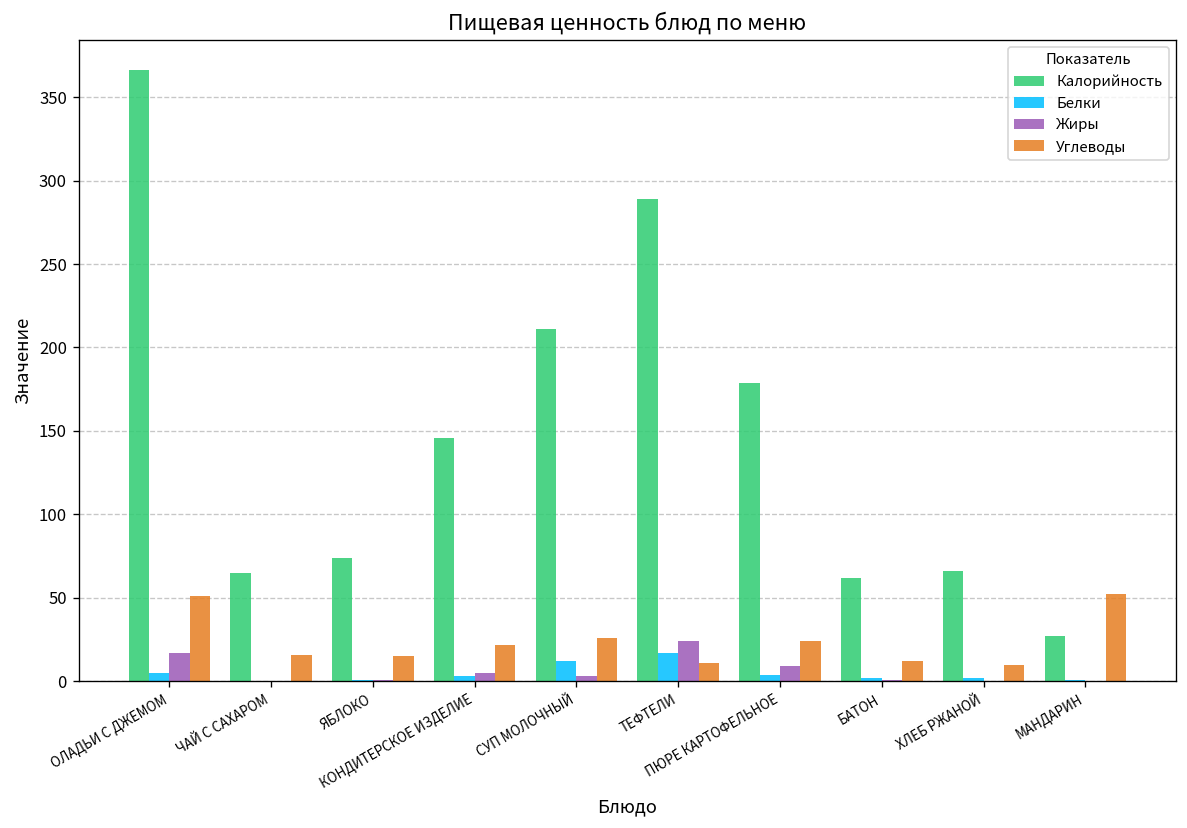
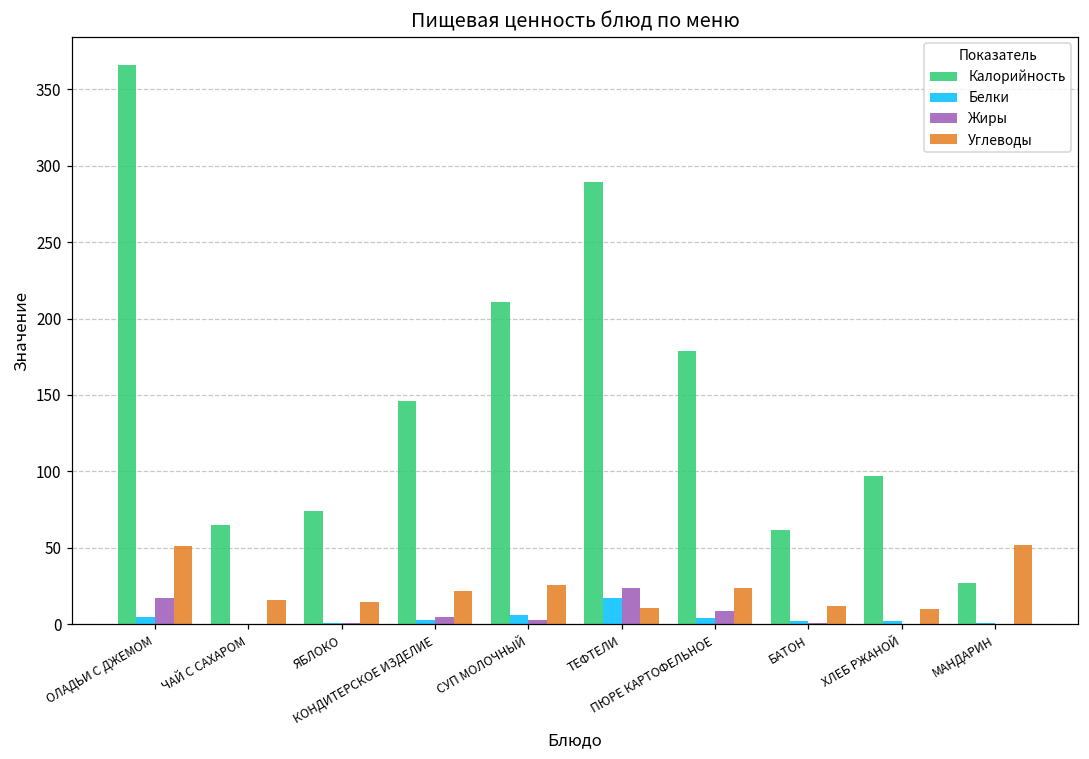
  {
    "Калорийность": {
      "ОЛАДЬИ С ДЖЕМОМ": 366,
      "ЧАЙ С САХАРОМ": 65,
      "ЯБЛОКО": 74,
      "КОНДИТЕРСКОЕ ИЗДЕЛИЕ": 146,
      "СУП МОЛОЧНЫЙ": 211,
      "ТЕФТЕЛИ": 289,
      "ПЮРЕ КАРТОФЕЛЬНОЕ": 179,
      "БАТОН": 62,
-     "ХЛЕБ РЖАНОЙ": 66,
+     "ХЛЕБ РЖАНОЙ": 97,
      "МАНДАРИН": 27
    },
    "Белки": {
      "ОЛАДЬИ С ДЖЕМОМ": 5,
      "ЧАЙ С САХАРОМ": 0,
      "КОНДИТЕРСКОЕ ИЗДЕЛИЕ": 3,
-     "СУП МОЛОЧНЫЙ": 12,
+     "СУП МОЛОЧНЫЙ": 6,
      "ТЕФТЕЛИ": 17,
      "ПЮРЕ КАРТОФЕЛЬНОЕ": 4,
      "БАТОН": 2,
      "ХЛЕБ РЖАНОЙ": 2
    },
    "Жиры": {
      "ОЛАДЬИ С ДЖЕМОМ": 17,
      "ЧАЙ С САХАРОМ": 0,
      "КОНДИТЕРСКОЕ ИЗДЕЛИЕ": 5,
      "СУП МОЛОЧНЫЙ": 3,
      "ТЕФТЕЛИ": 24,
      "ПЮРЕ КАРТОФЕЛЬНОЕ": 9,
      "ХЛЕБ РЖАНОЙ": 0,
      "МАНДАРИН": 0
    },
    "Углеводы": {
      "ОЛАДЬИ С ДЖЕМОМ": 51,
      "ЧАЙ С САХАРОМ": 16,
      "ЯБЛОКО": 15,
      "КОНДИТЕРСКОЕ ИЗДЕЛИЕ": 22,
      "СУП МОЛОЧНЫЙ": 26,
      "ТЕФТЕЛИ": 11,
      "ПЮРЕ КАРТОФЕЛЬНОЕ": 24,
      "БАТОН": 12,
      "ХЛЕБ РЖАНОЙ": 10,
      "МАНДАРИН": 52
    }
  }
